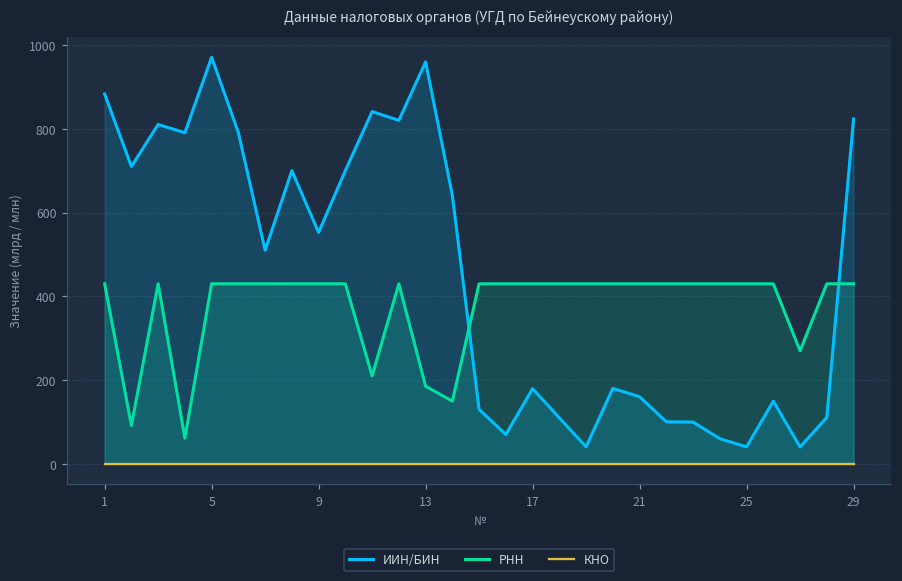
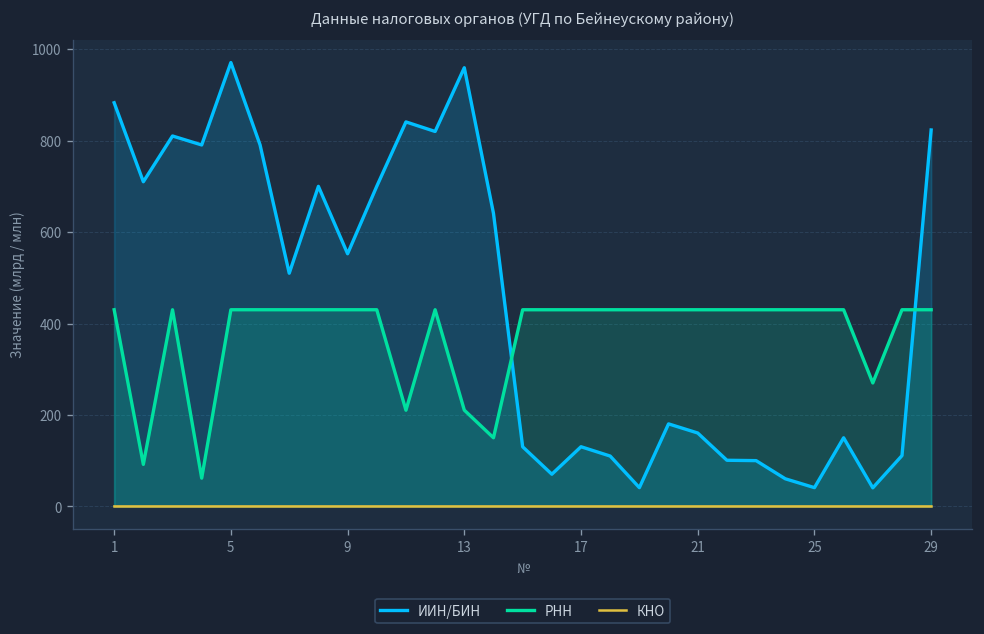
  {
    "ИИН/БИН": {
      "1": 880,
      "5": 970,
      "9": 550,
      "13": 960,
-     "17": 180,
+     "17": 130,
      "21": 160,
      "25": 40,
      "29": 820
    },
    "РНН": {
      "1": 430,
      "5": 430,
      "9": 430,
-     "13": 190,
+     "13": 210,
      "17": 430,
      "21": 430,
      "25": 430,
      "29": 430
    },
    "КНО": {
      "1": 0,
      "5": 0,
      "9": 0,
      "13": 0,
      "17": 0,
      "21": 0,
      "25": 0,
      "29": 0
    }
  }
